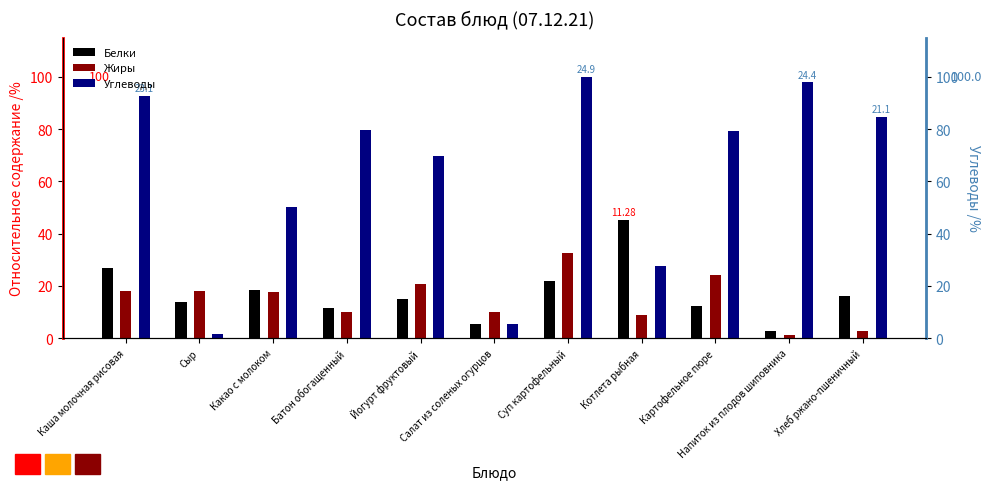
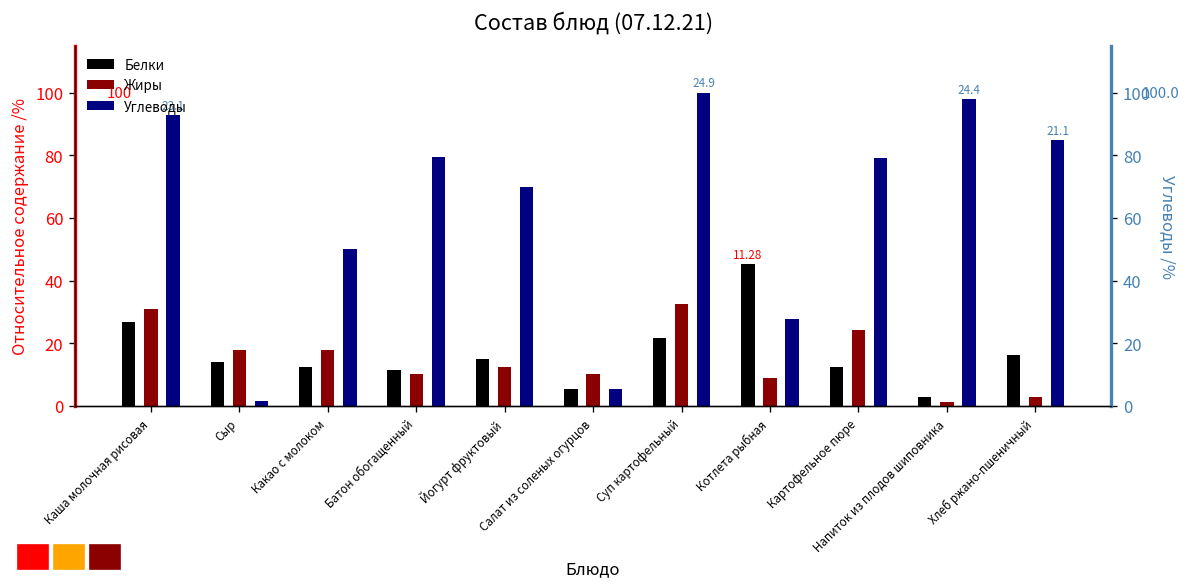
  {
    "Белки": {
      "Каша молочная рисовая": 27,
      "Сыр": 14,
-     "Какао с молоком": 18,
+     "Какао с молоком": 12,
      "Батон обогащенный": 12,
      "Йогурт фруктовый": 15,
      "Салат из соленых огурцов": 5,
      "Суп картофельный": 22,
      "Картофельное пюре": 12,
      "Напиток из плодов шиповника": 3,
      "Хлеб ржано-пшеничный": 16
    },
    "Жиры": {
-     "Каша молочная рисовая": 18,
+     "Каша молочная рисовая": 31,
      "Сыр": 18,
      "Какао с молоком": 18,
      "Батон обогащенный": 10,
-     "Йогурт фруктовый": 21,
+     "Йогурт фруктовый": 12,
      "Салат из соленых огурцов": 10,
      "Суп картофельный": 33,
      "Котлета рыбная": 9,
      "Картофельное пюре": 24,
      "Напиток из плодов шиповника": 1,
      "Хлеб ржано-пшеничный": 3
    },
    "Углеводы": {
      "Сыр": 2,
      "Какао с молоком": 50,
      "Батон обогащенный": 80,
      "Йогурт фруктовый": 70,
      "Салат из соленых огурцов": 5,
      "Котлета рыбная": 28,
      "Картофельное пюре": 79
    }
  }
